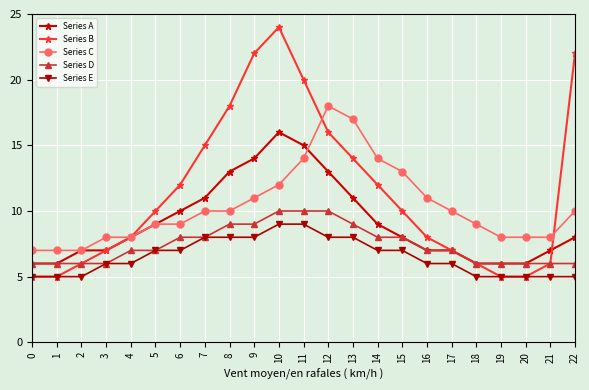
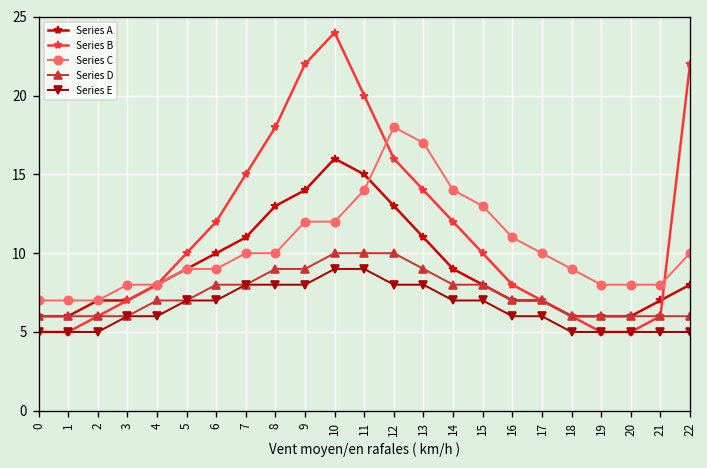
  {
    "Series C": {
      "0": 7,
      "1": 7,
      "3": 8,
      "6": 9,
      "7": 10,
      "8": 10,
-     "9": 11,
+     "9": 12,
      "10": 12,
      "11": 14,
      "12": 18,
      "13": 17,
      "14": 14,
      "15": 13,
      "16": 11,
      "17": 10,
      "18": 9,
      "19": 8,
      "20": 8,
      "21": 8,
      "22": 10
    }
  }
